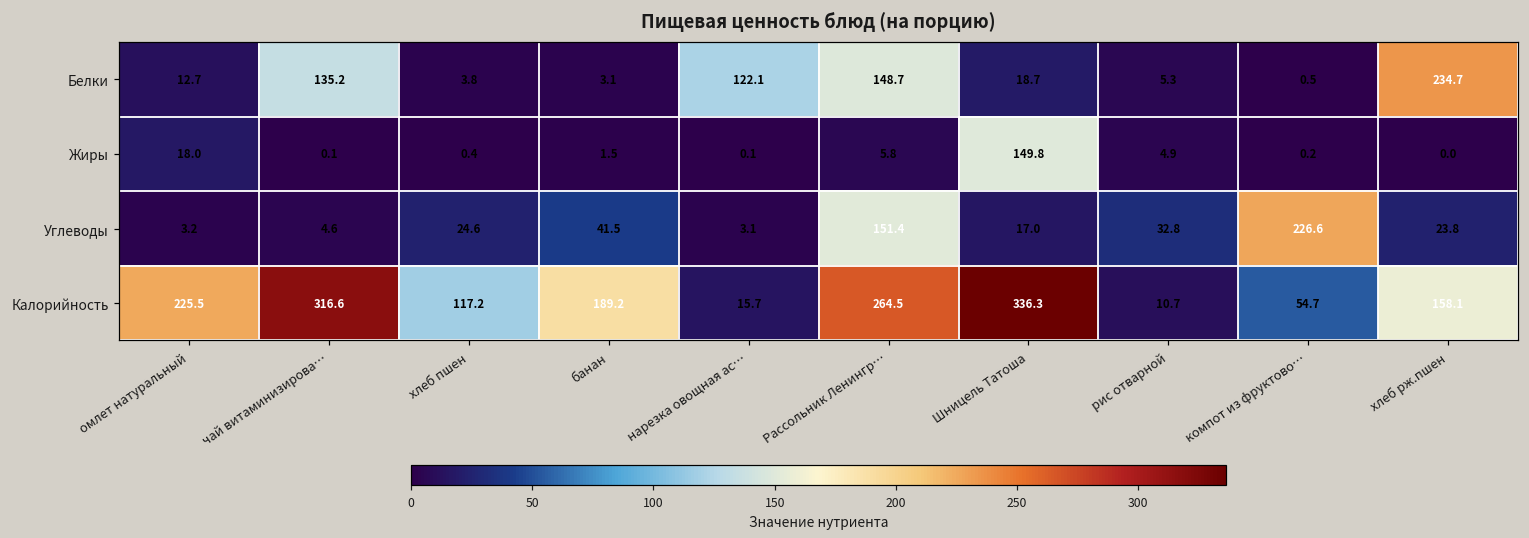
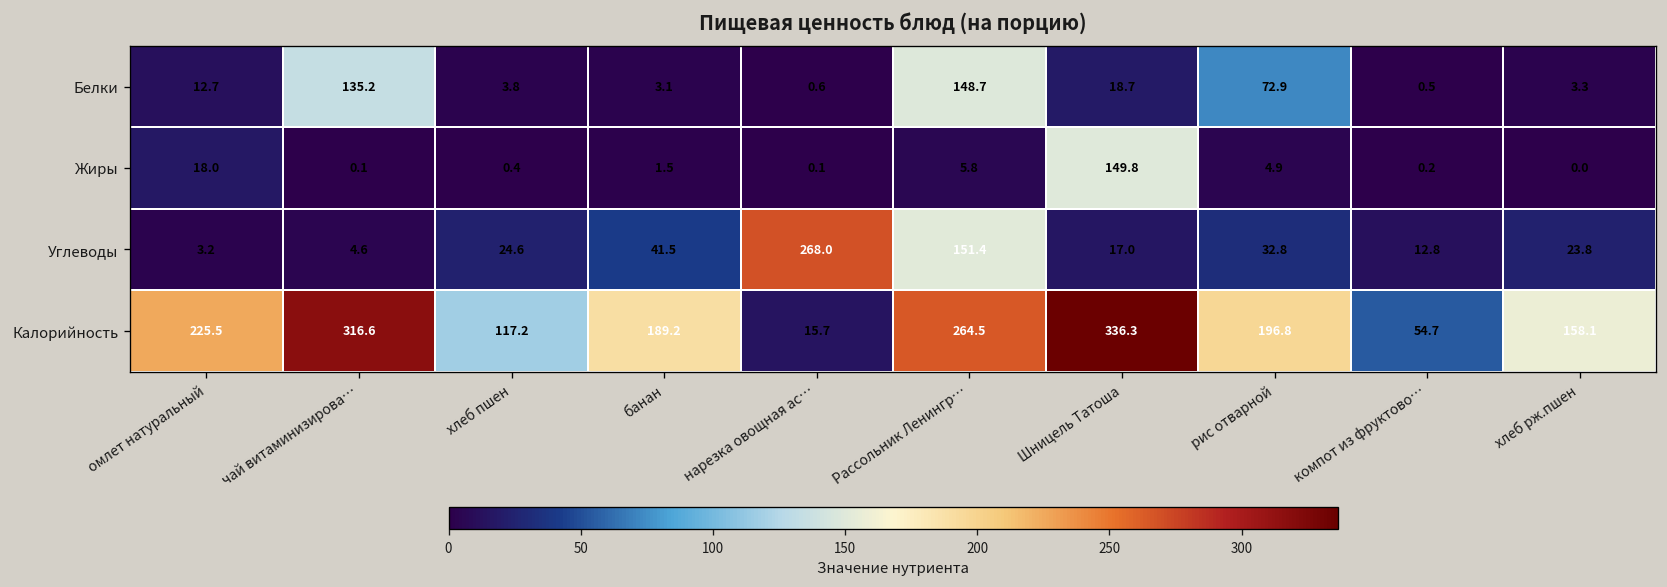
  {
    "Белки": {
      "омлет натуральный": 12.7,
      "чай витаминизирова…": 135.2,
      "хлеб пшен": 3.8,
      "банан": 3.1,
-     "нарезка овощная ас…": 122.1,
+     "нарезка овощная ас…": 0.6,
      "Рассольник Ленингр…": 148.7,
      "Шницель Татоша": 18.7,
-     "рис отварной": 5.3,
+     "рис отварной": 72.9,
      "компот из фруктово…": 0.5,
-     "хлеб рж.пшен": 234.7
+     "хлеб рж.пшен": 3.3
    },
    "Жиры": {
      "омлет натуральный": 18.0,
      "чай витаминизирова…": 0.1,
      "хлеб пшен": 0.4,
      "банан": 1.5,
      "нарезка овощная ас…": 0.1,
      "Рассольник Ленингр…": 5.8,
      "Шницель Татоша": 149.8,
      "рис отварной": 4.9,
      "компот из фруктово…": 0.2,
      "хлеб рж.пшен": 0.0
    },
    "Углеводы": {
      "омлет натуральный": 3.2,
      "чай витаминизирова…": 4.6,
      "хлеб пшен": 24.6,
      "банан": 41.5,
-     "нарезка овощная ас…": 3.1,
+     "нарезка овощная ас…": 268.0,
      "Шницель Татоша": 17.0,
      "рис отварной": 32.8,
-     "компот из фруктово…": 226.6,
+     "компот из фруктово…": 12.8,
      "хлеб рж.пшен": 23.8
    },
    "Калорийность": {
      "омлет натуральный": 225.5,
      "чай витаминизирова…": 316.6,
      "хлеб пшен": 117.2,
      "банан": 189.2,
      "нарезка овощная ас…": 15.7,
      "Рассольник Ленингр…": 264.5,
      "Шницель Татоша": 336.3,
-     "рис отварной": 10.7,
+     "рис отварной": 196.8,
      "компот из фруктово…": 54.7
    }
  }
